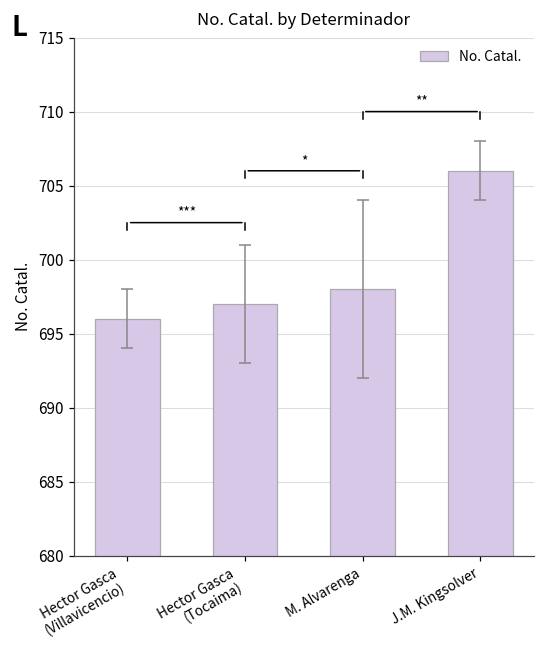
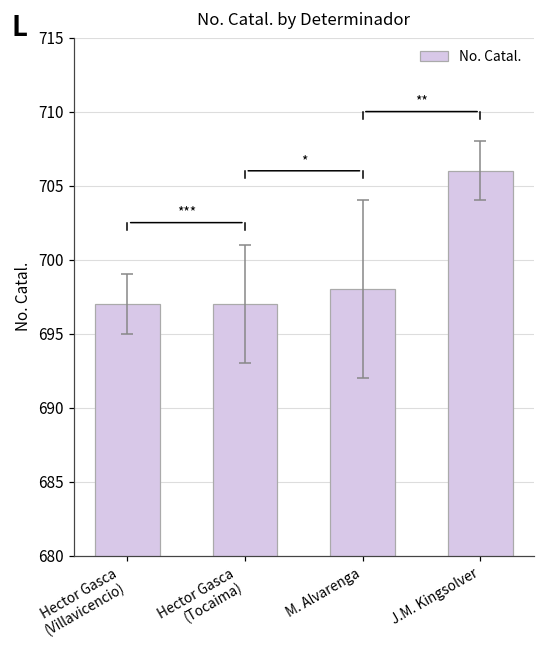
  {
    "No. Catal.": {
-     "Hector Gasca (Villavicencio)": 696,
+     "Hector Gasca (Villavicencio)": 697,
      "Hector Gasca (Tocaima)": 697,
      "M. Alvarenga": 698,
      "J.M. Kingsolver": 706
    }
  }
